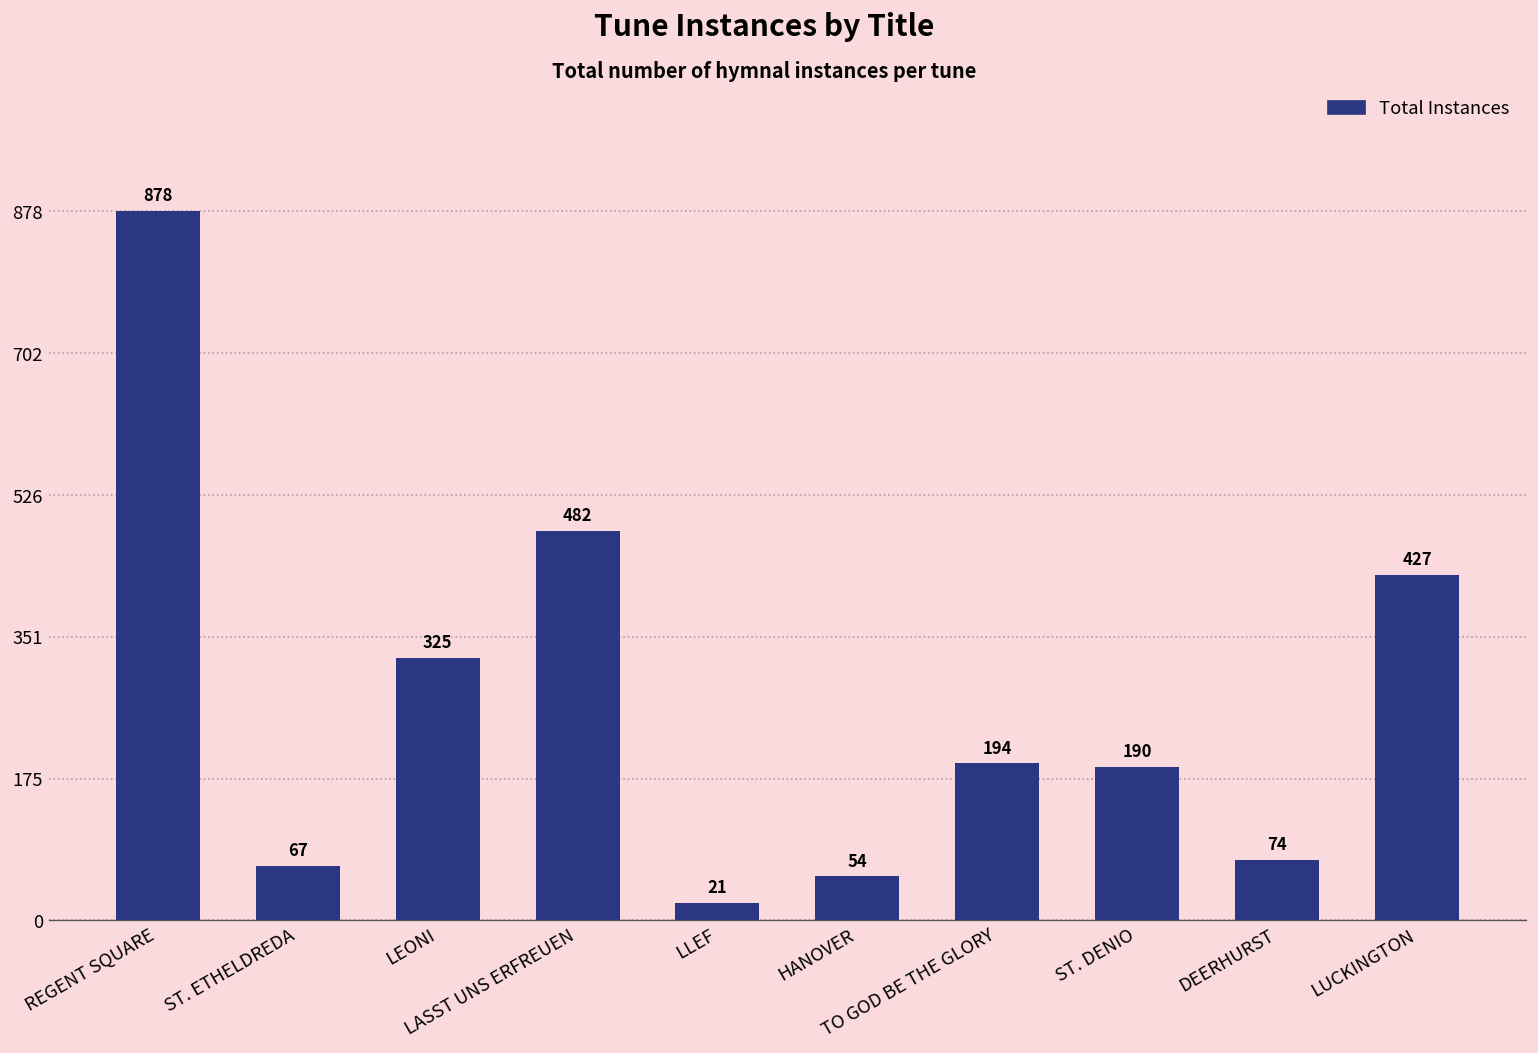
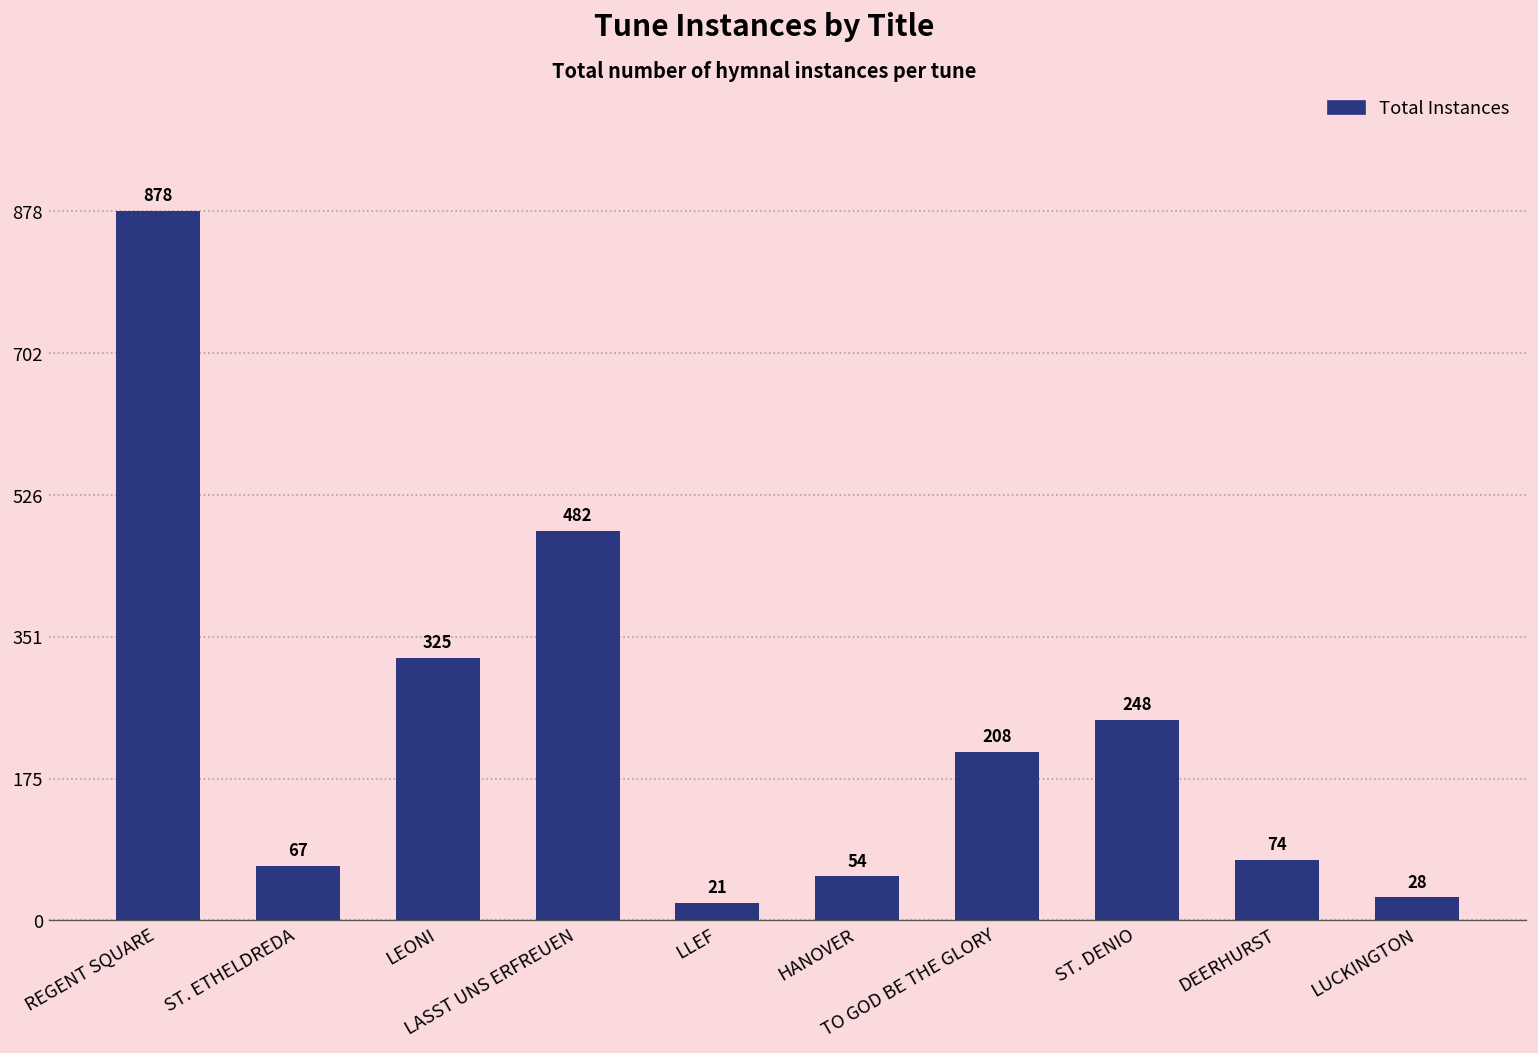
  {
    "REGENT SQUARE": 878,
    "ST. ETHELDREDA": 67,
    "LEONI": 325,
    "LASST UNS ERFREUEN": 482,
    "LLEF": 21,
    "HANOVER": 54,
-   "TO GOD BE THE GLORY": 194,
-   "ST. DENIO": 190,
+   "TO GOD BE THE GLORY": 208,
+   "ST. DENIO": 248,
    "DEERHURST": 74,
-   "LUCKINGTON": 427
+   "LUCKINGTON": 28
  }
